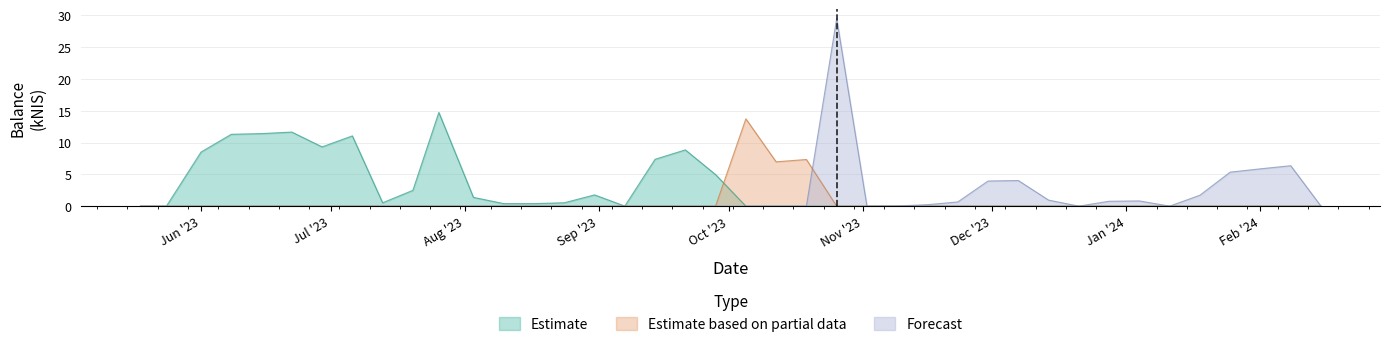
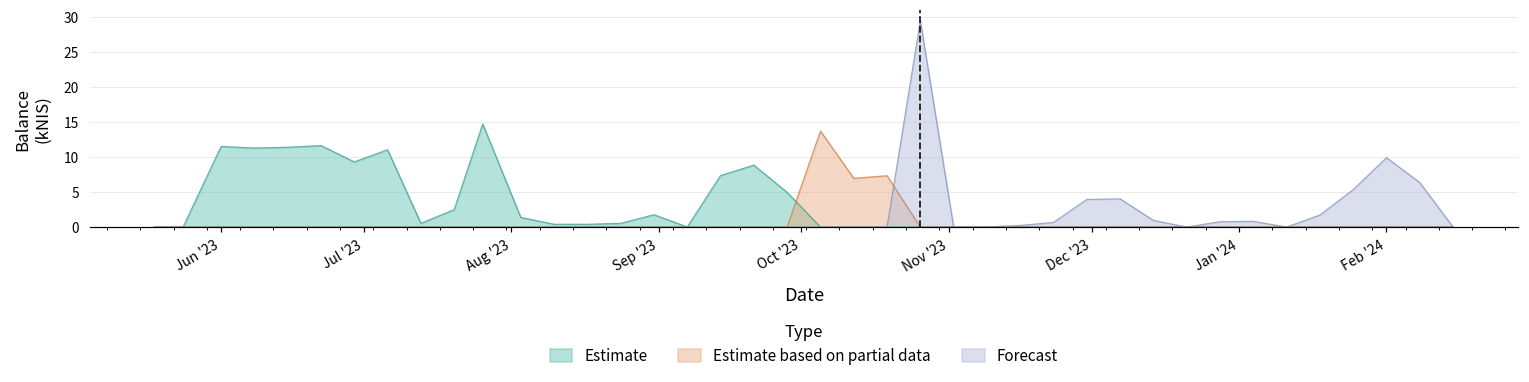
  {
    "Estimate": {
-     "Jun '23": 9
+     "Jun '23": 12
    },
    "Forecast": {
-     "Feb '24": 6
+     "Feb '24": 10
    }
  }
